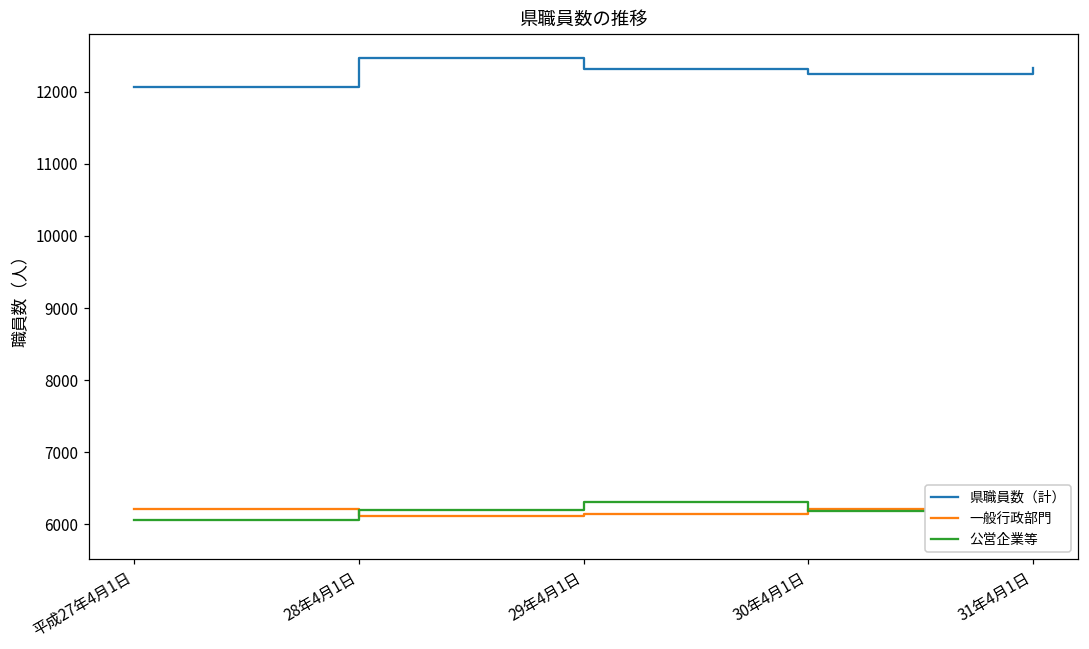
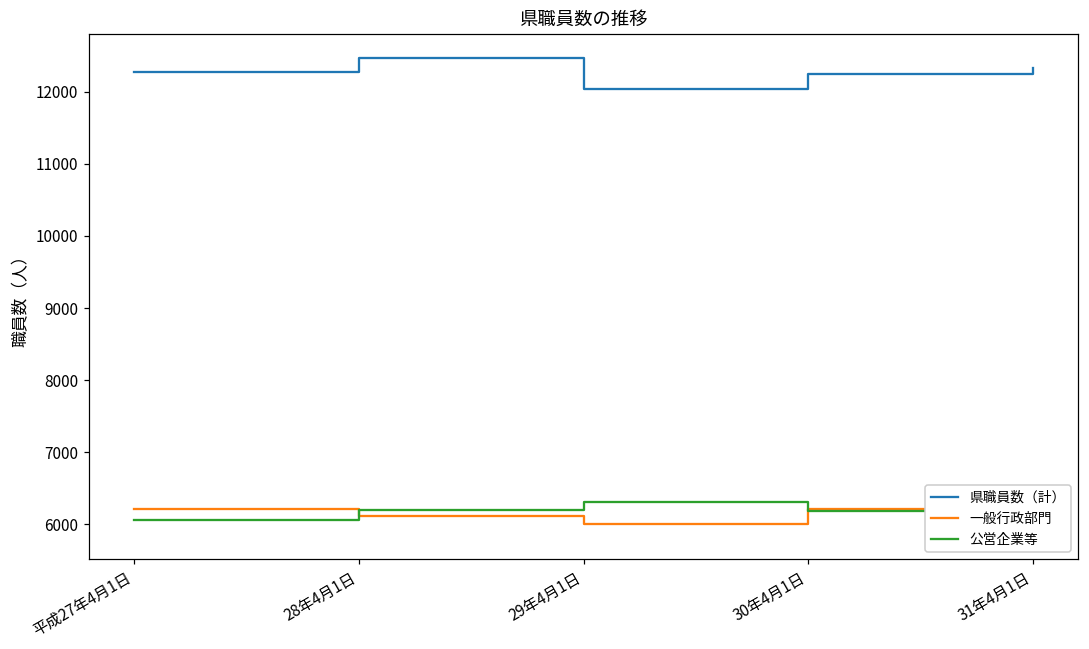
  {
    "県職員数（計）": {
-     "平成27年4月1日": 12100,
+     "平成27年4月1日": 12300,
      "28年4月1日": 12500,
-     "29年4月1日": 12300,
+     "29年4月1日": 12000,
      "30年4月1日": 12300,
      "31年4月1日": 12300
    },
    "一般行政部門": {
      "平成27年4月1日": 6200,
      "28年4月1日": 6100,
-     "29年4月1日": 6100
+     "29年4月1日": 6000
    },
    "公営企業等": {
      "平成27年4月1日": 6100,
      "28年4月1日": 6200,
      "29年4月1日": 6300
    }
  }
